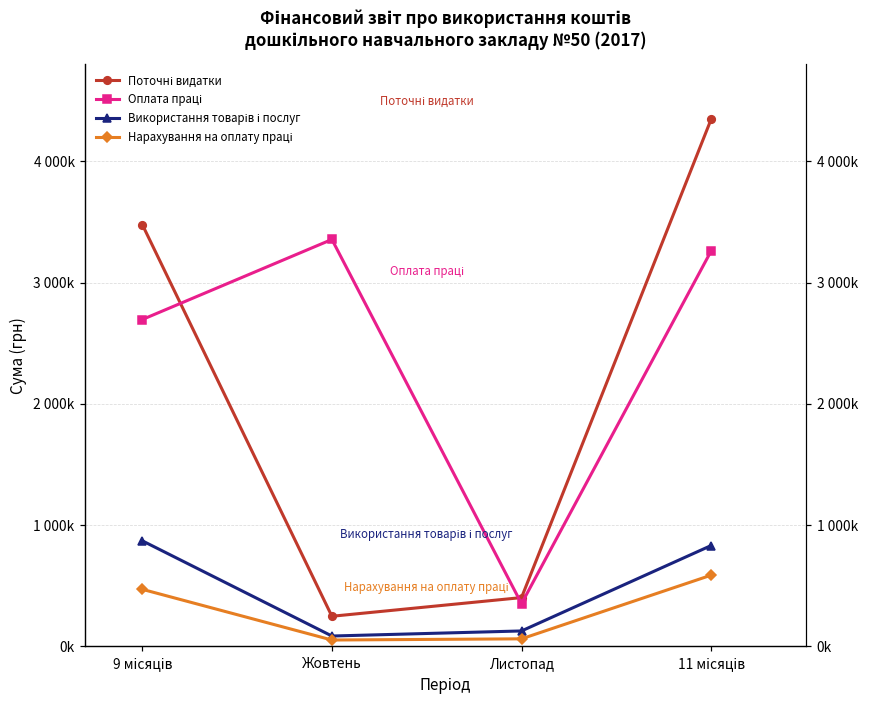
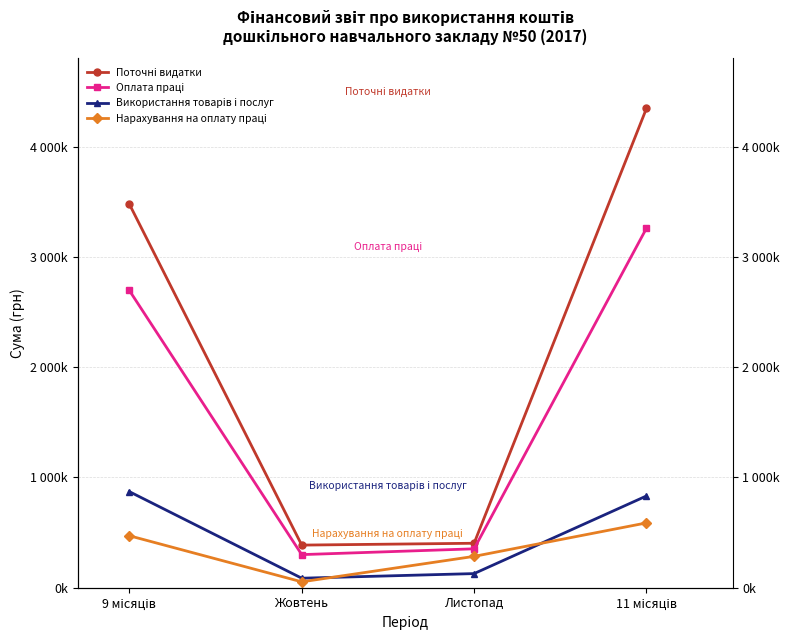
  {
    "Поточні видатки": {
      "9 місяців": 3480000,
-     "Жовтень": 250000,
+     "Жовтень": 390000,
      "Листопад": 400000,
      "11 місяців": 4350000
    },
    "Оплата праці": {
      "9 місяців": 2700000,
-     "Жовтень": 3360000,
+     "Жовтень": 300000,
      "Листопад": 350000,
      "11 місяців": 3260000
    },
    "Використання товарів і послуг": {
      "9 місяців": 870000,
      "Жовтень": 90000,
      "Листопад": 130000,
      "11 місяців": 830000
    },
    "Нарахування на оплату праці": {
      "9 місяців": 470000,
      "Жовтень": 50000,
-     "Листопад": 60000,
+     "Листопад": 280000,
      "11 місяців": 590000
    }
  }
